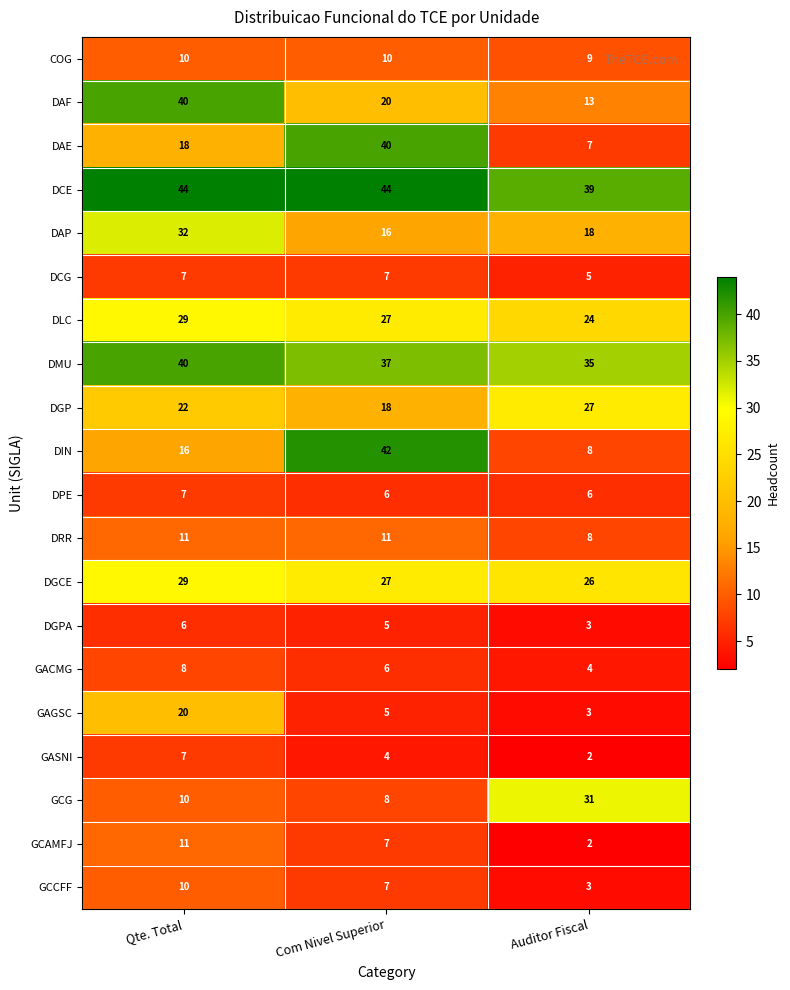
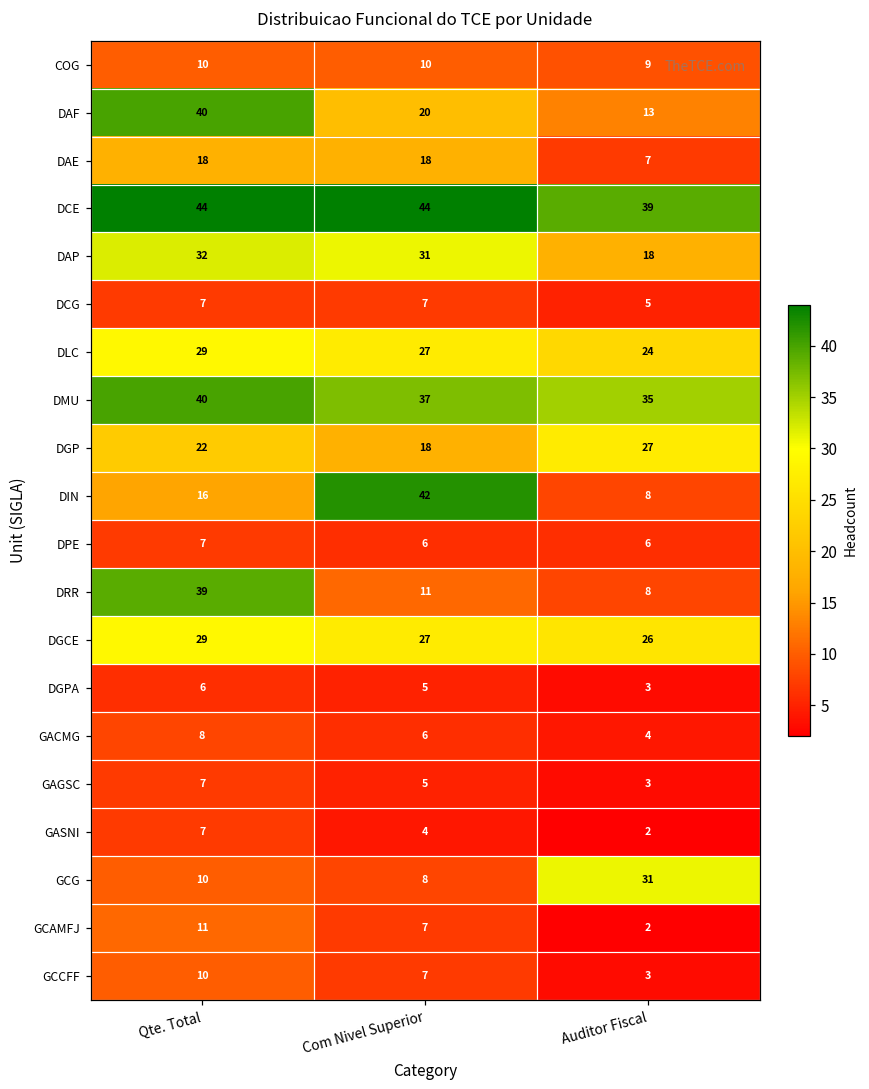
  {
    "COG": {
      "Qte. Total": 10,
      "Com Nivel Superior": 10
    },
    "DAF": {
      "Qte. Total": 40,
      "Com Nivel Superior": 20,
      "Auditor Fiscal": 13
    },
    "DAE": {
      "Qte. Total": 18,
-     "Com Nivel Superior": 40,
+     "Com Nivel Superior": 18,
      "Auditor Fiscal": 7
    },
    "DCE": {
      "Qte. Total": 44,
      "Com Nivel Superior": 44,
      "Auditor Fiscal": 39
    },
    "DAP": {
      "Qte. Total": 32,
-     "Com Nivel Superior": 16,
+     "Com Nivel Superior": 31,
      "Auditor Fiscal": 18
    },
    "DCG": {
      "Qte. Total": 7,
      "Com Nivel Superior": 7,
      "Auditor Fiscal": 5
    },
    "DLC": {
      "Qte. Total": 29,
      "Com Nivel Superior": 27,
      "Auditor Fiscal": 24
    },
    "DMU": {
      "Qte. Total": 40,
      "Com Nivel Superior": 37,
      "Auditor Fiscal": 35
    },
    "DGP": {
      "Qte. Total": 22,
      "Com Nivel Superior": 18,
      "Auditor Fiscal": 27
    },
    "DIN": {
      "Qte. Total": 16,
      "Com Nivel Superior": 42,
      "Auditor Fiscal": 8
    },
    "DPE": {
      "Qte. Total": 7,
      "Com Nivel Superior": 6,
      "Auditor Fiscal": 6
    },
    "DRR": {
-     "Qte. Total": 11,
+     "Qte. Total": 39,
      "Com Nivel Superior": 11,
      "Auditor Fiscal": 8
    },
    "DGCE": {
      "Qte. Total": 29,
      "Com Nivel Superior": 27,
      "Auditor Fiscal": 26
    },
    "DGPA": {
      "Qte. Total": 6,
      "Com Nivel Superior": 5,
      "Auditor Fiscal": 3
    },
    "GACMG": {
      "Qte. Total": 8,
      "Com Nivel Superior": 6,
      "Auditor Fiscal": 4
    },
    "GAGSC": {
-     "Qte. Total": 20,
+     "Qte. Total": 7,
      "Com Nivel Superior": 5,
      "Auditor Fiscal": 3
    },
    "GASNI": {
      "Qte. Total": 7,
      "Com Nivel Superior": 4,
      "Auditor Fiscal": 2
    },
    "GCG": {
      "Qte. Total": 10,
      "Com Nivel Superior": 8,
      "Auditor Fiscal": 31
    },
    "GCAMFJ": {
      "Qte. Total": 11,
      "Com Nivel Superior": 7,
      "Auditor Fiscal": 2
    },
    "GCCFF": {
      "Qte. Total": 10,
      "Com Nivel Superior": 7,
      "Auditor Fiscal": 3
    }
  }
